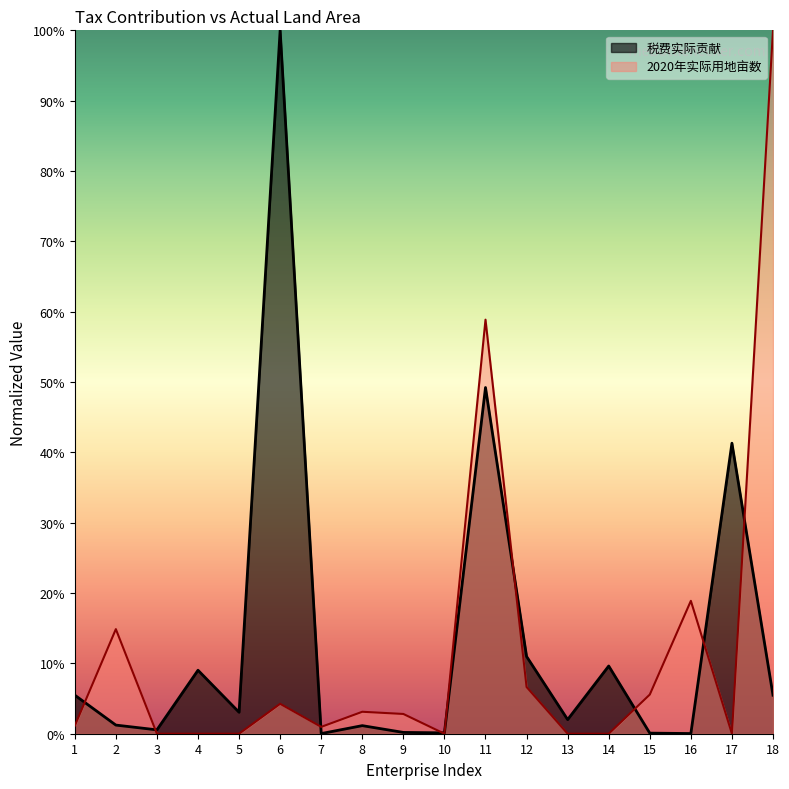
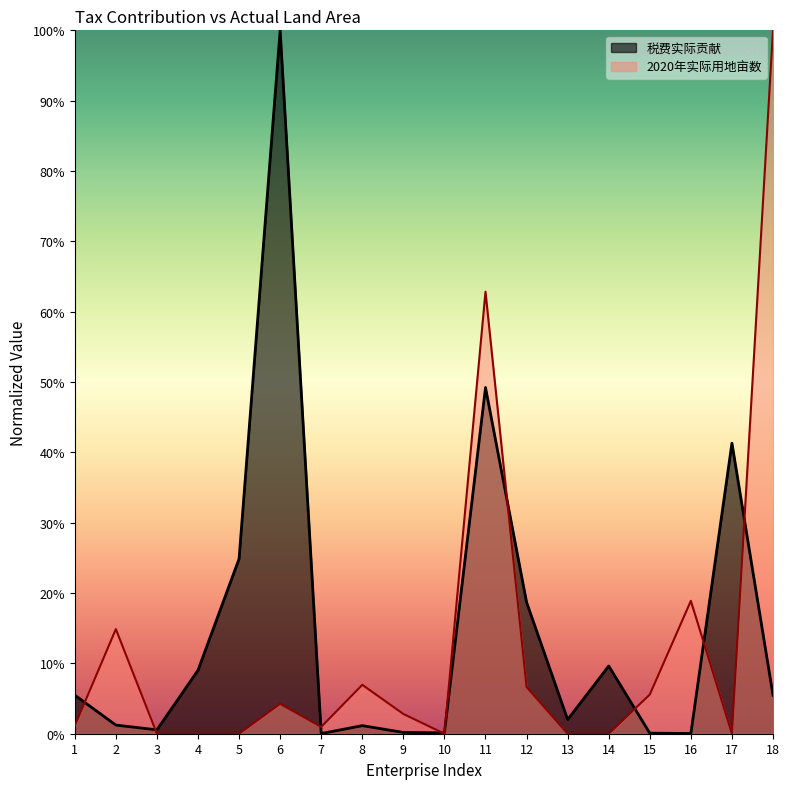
  {
    "税费实际贡献": {
      "1": "5%",
      "2": "1%",
      "3": "1%",
      "4": "9%",
-     "5": "3%",
+     "5": "25%",
      "6": "100%",
      "7": "0%",
      "8": "1%",
      "9": "0%",
      "11": "49%",
-     "12": "11%",
+     "12": "19%",
      "13": "2%",
      "14": "10%",
      "15": "0%",
      "16": "0%",
      "17": "41%",
      "18": "5%"
    },
    "2020年实际用地亩数": {
      "1": "1%",
      "2": "15%",
      "3": "0%",
      "4": "0%",
      "5": "0%",
      "6": "4%",
      "7": "1%",
-     "8": "3%",
+     "8": "7%",
      "9": "3%",
-     "11": "59%",
+     "11": "63%",
      "12": "7%",
      "13": "0%",
      "14": "0%",
      "15": "6%",
      "16": "19%",
      "17": "0%",
      "18": "100%"
    }
  }
